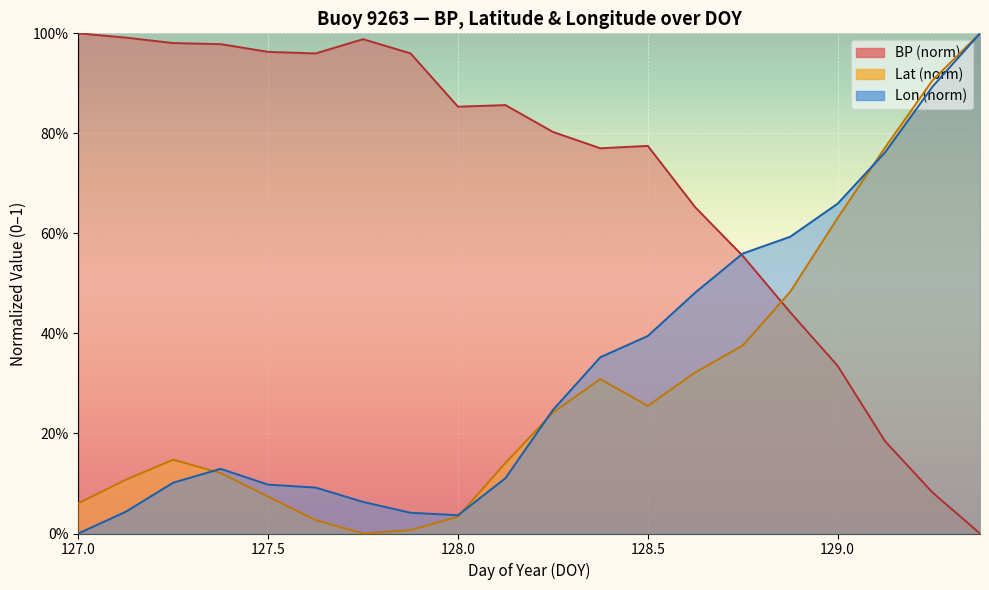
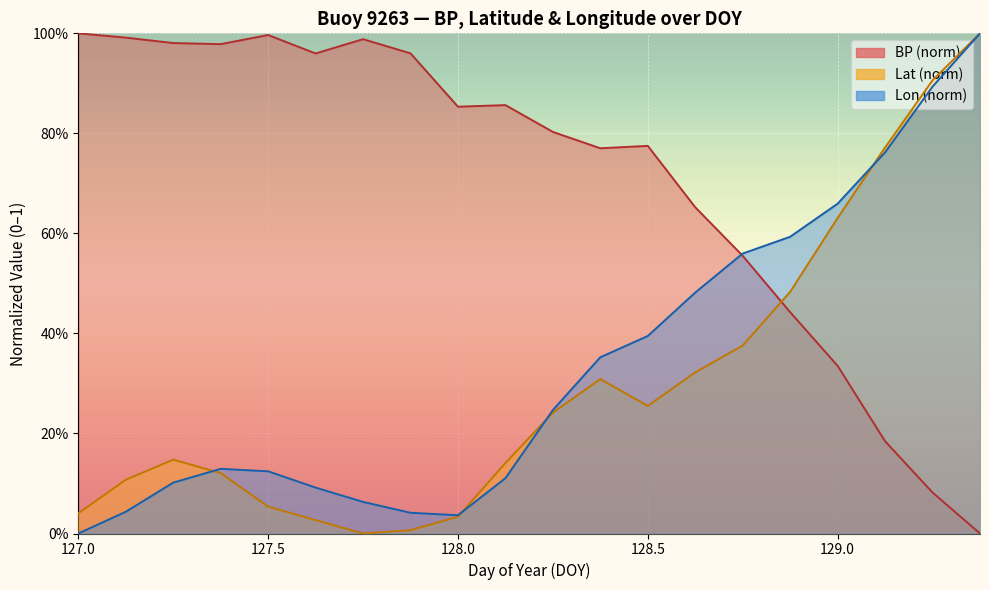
  {
    "BP (norm)": {
      "127.0": "100%",
-     "127.5": "96%",
+     "127.5": "100%",
      "128.0": "85%",
      "128.5": "77%",
      "129.0": "34%"
    },
    "Lat (norm)": {
-     "127.0": "6%",
-     "127.5": "7%",
+     "127.0": "4%",
+     "127.5": "5%",
      "128.5": "26%",
      "129.0": "63%"
    },
    "Lon (norm)": {
      "127.0": "0%",
-     "127.5": "10%",
+     "127.5": "12%",
      "128.5": "39%",
      "129.0": "66%"
    }
  }
